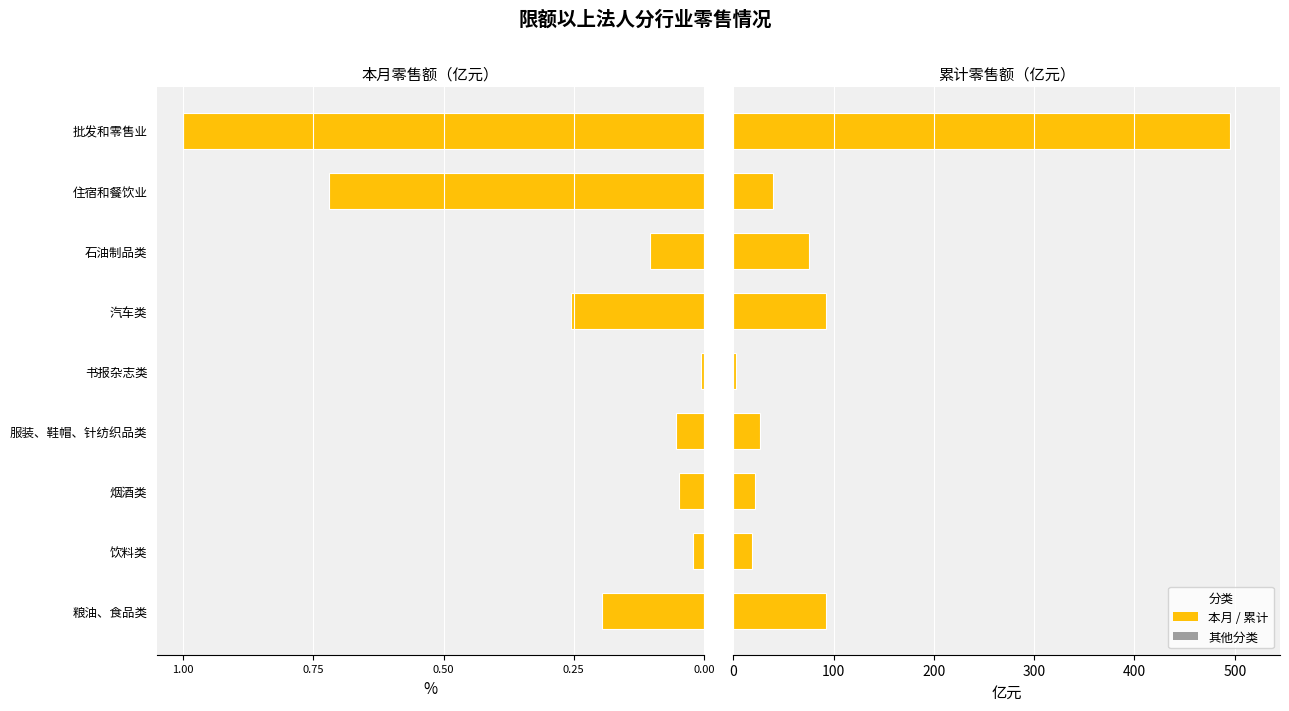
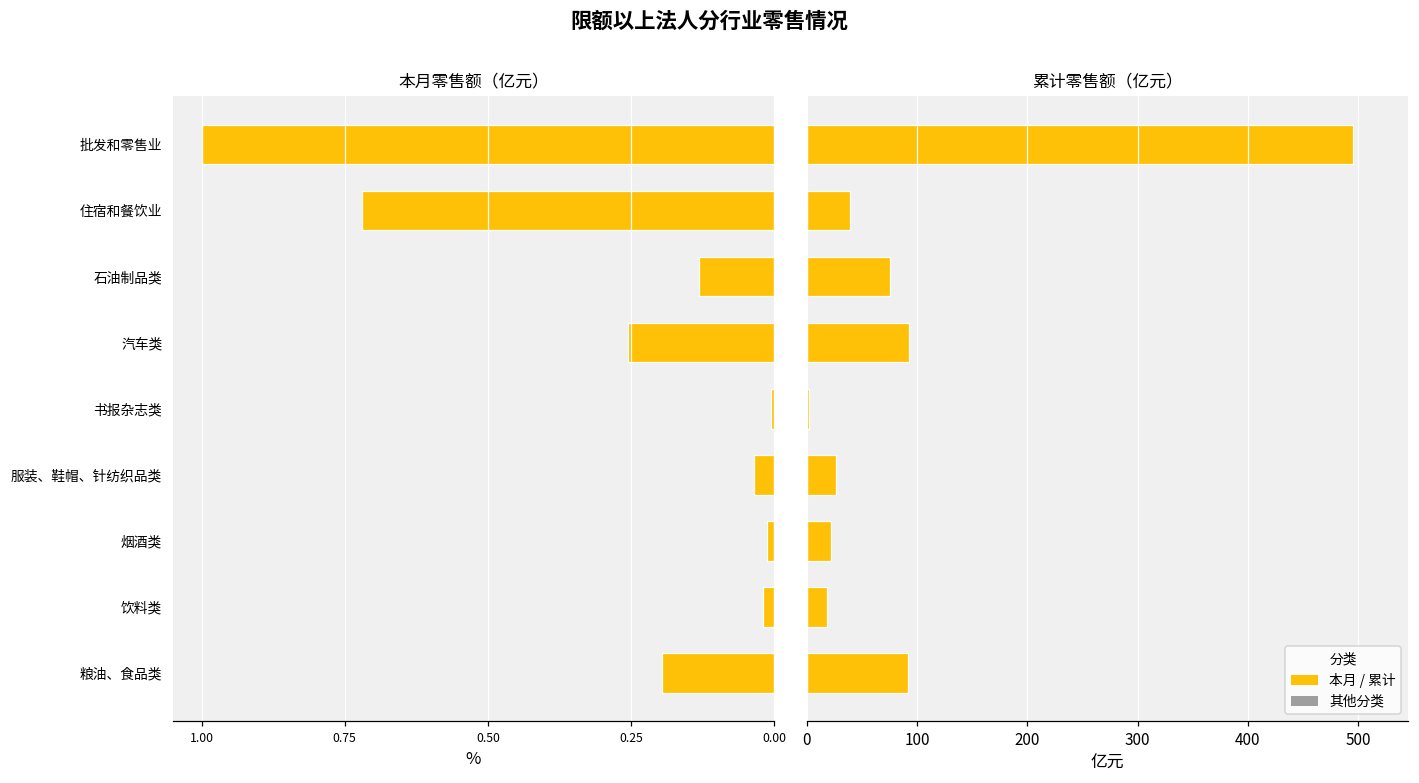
  {
    "本月零售额（亿元）": {
      "批发和零售业": 1.00,
      "住宿和餐饮业": 0.72,
-     "石油制品类": 0.10,
+     "石油制品类": 0.13,
      "汽车类": 0.26,
      "书报杂志类": 0.01,
-     "服装、鞋帽、针纺织品类": 0.05,
-     "烟酒类": 0.05,
+     "服装、鞋帽、针纺织品类": 0.03,
+     "烟酒类": 0.01,
      "饮料类": 0.02,
      "粮油、食品类": 0.20
    }
  }
